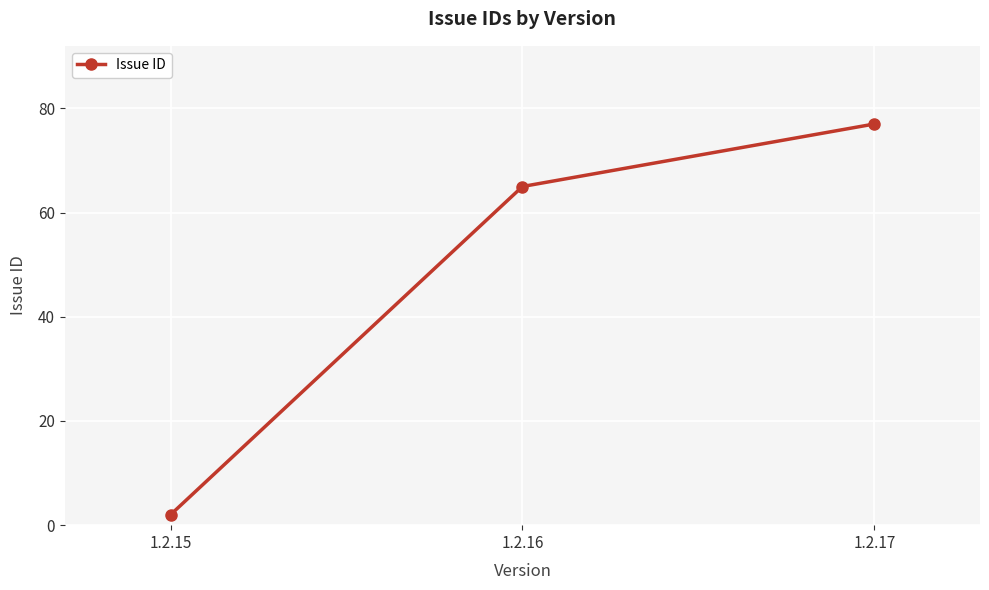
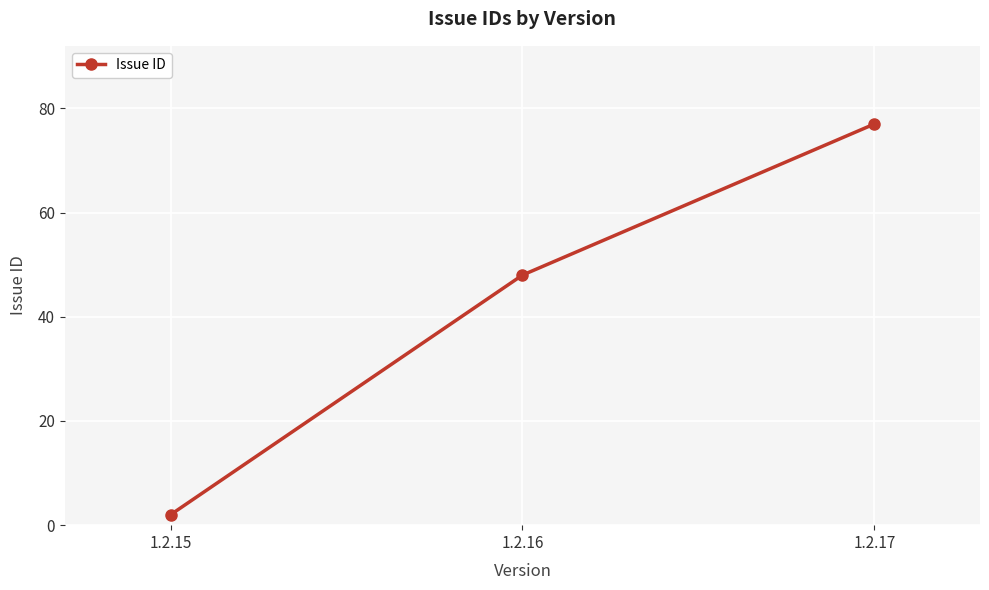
  {
    "1.2.15": 2,
-   "1.2.16": 65,
+   "1.2.16": 48,
    "1.2.17": 77
  }
